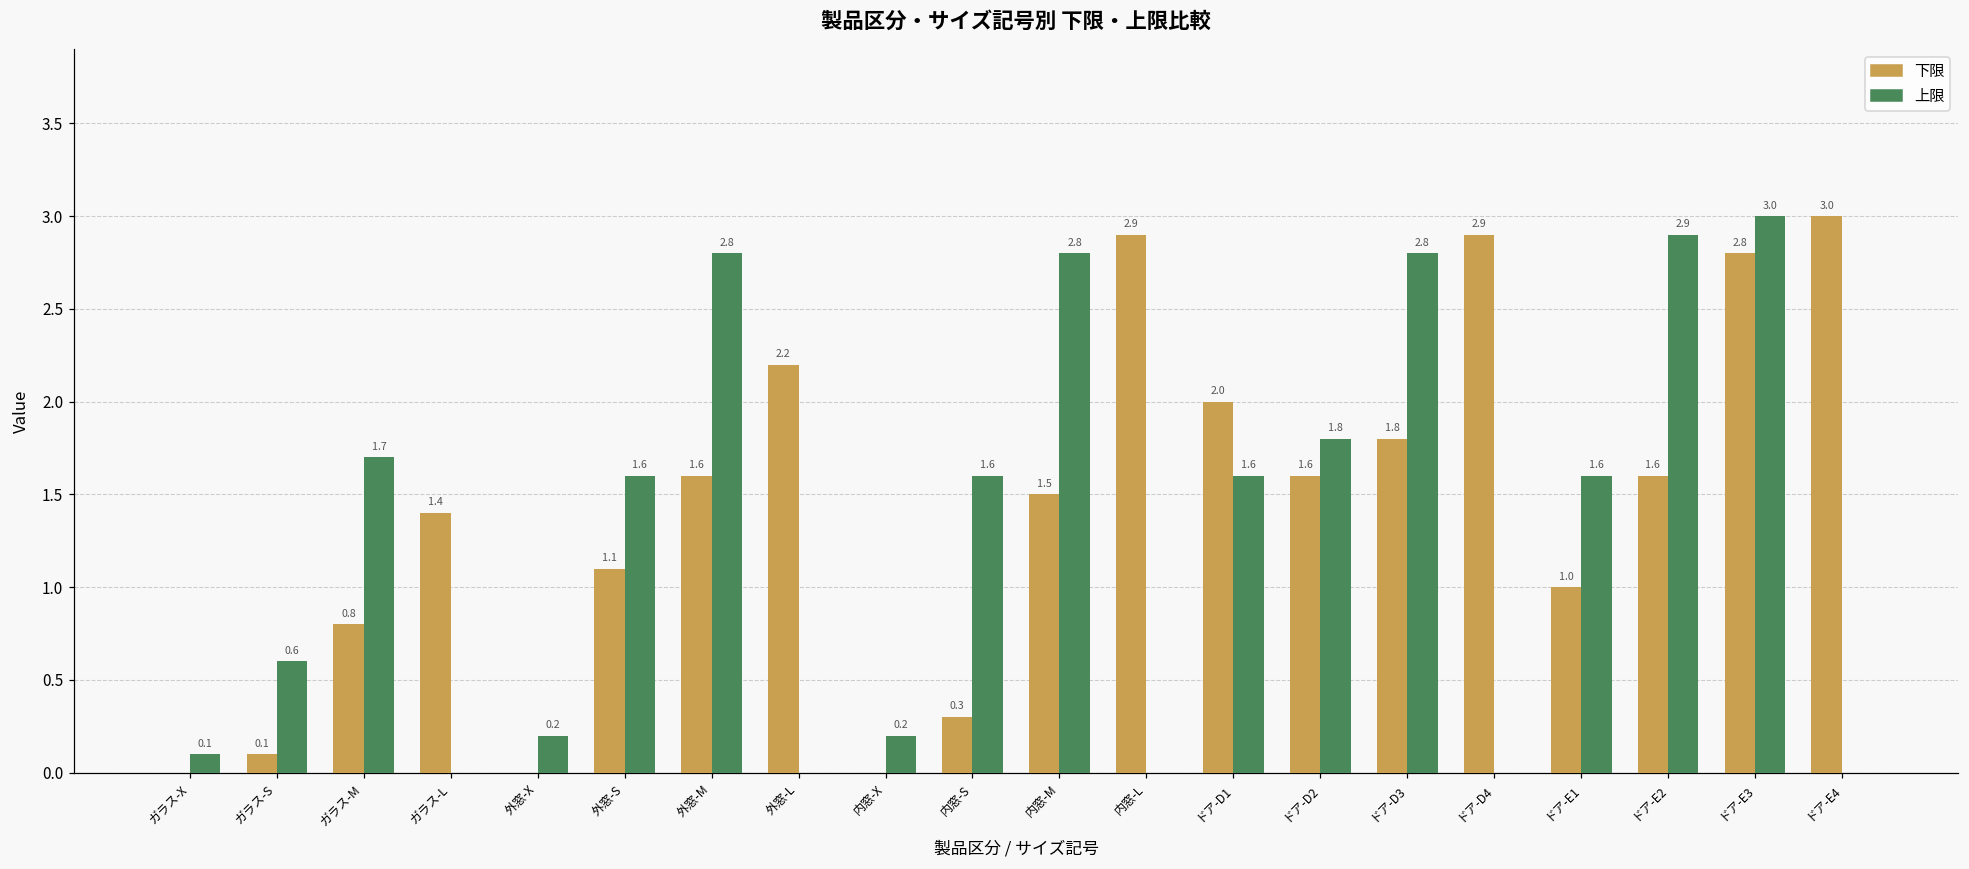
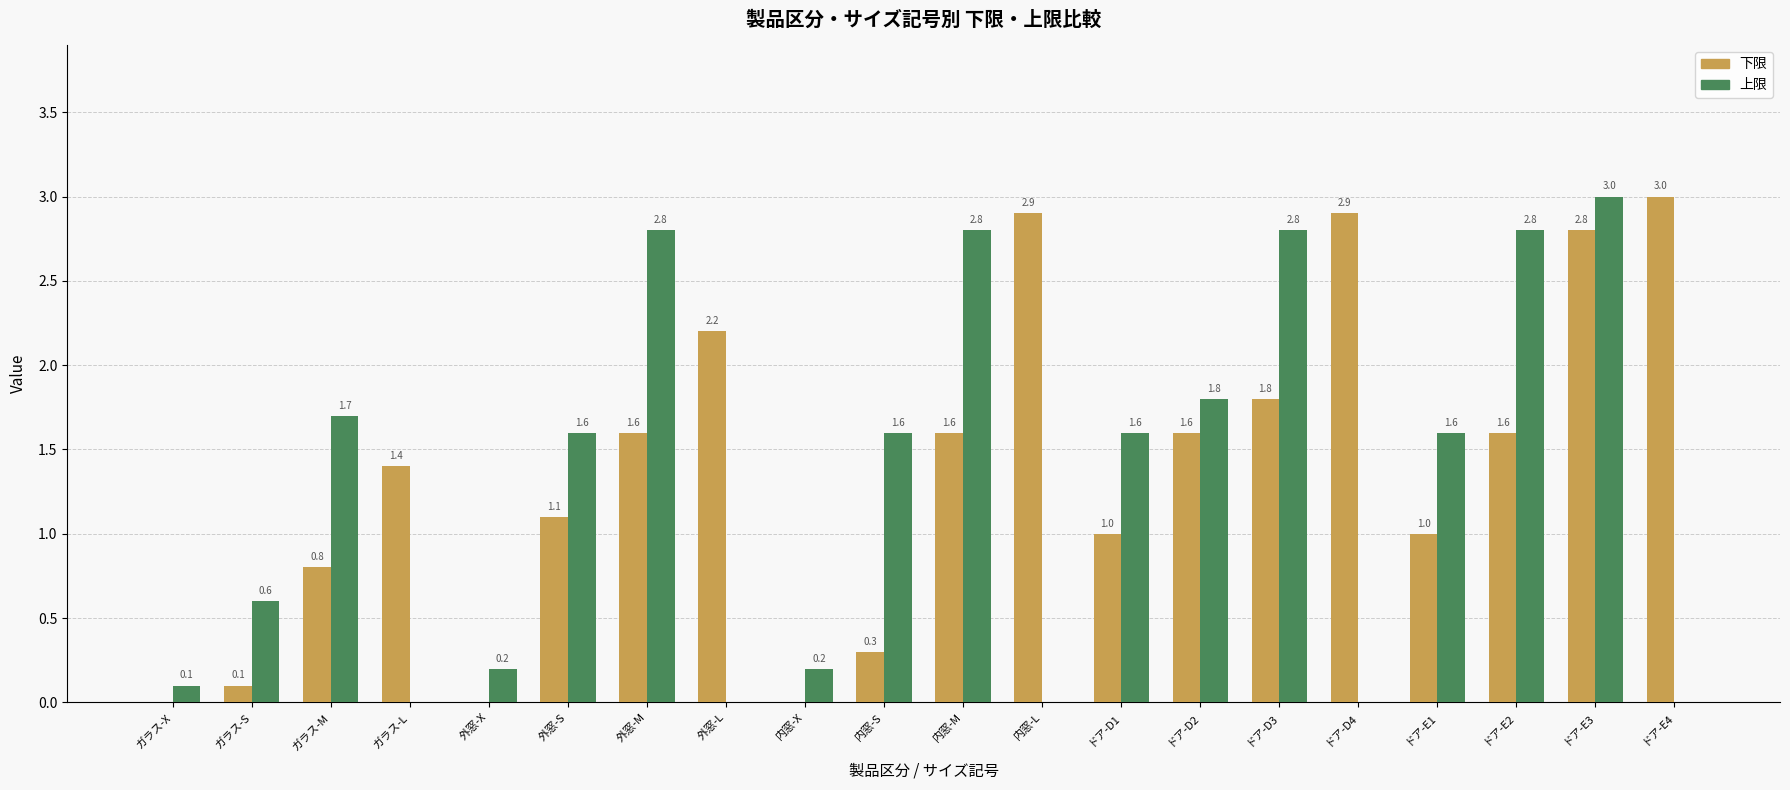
  {
    "下限": {
      "ガラス-S": 0.1,
      "ガラス-M": 0.8,
      "ガラス-L": 1.4,
      "外窓-S": 1.1,
      "外窓-M": 1.6,
      "外窓-L": 2.2,
      "内窓-S": 0.3,
-     "内窓-M": 1.5,
+     "内窓-M": 1.6,
      "内窓-L": 2.9,
-     "ドア-D1": 2.0,
+     "ドア-D1": 1.0,
      "ドア-D2": 1.6,
      "ドア-D3": 1.8,
      "ドア-D4": 2.9,
      "ドア-E1": 1.0,
      "ドア-E2": 1.6,
      "ドア-E3": 2.8,
      "ドア-E4": 3.0
    },
    "上限": {
      "ガラス-X": 0.1,
      "ガラス-S": 0.6,
      "ガラス-M": 1.7,
      "外窓-X": 0.2,
      "外窓-S": 1.6,
      "外窓-M": 2.8,
      "内窓-X": 0.2,
      "内窓-S": 1.6,
      "内窓-M": 2.8,
      "ドア-D1": 1.6,
      "ドア-D2": 1.8,
      "ドア-D3": 2.8,
      "ドア-E1": 1.6,
-     "ドア-E2": 2.9,
+     "ドア-E2": 2.8,
      "ドア-E3": 3.0
    }
  }
